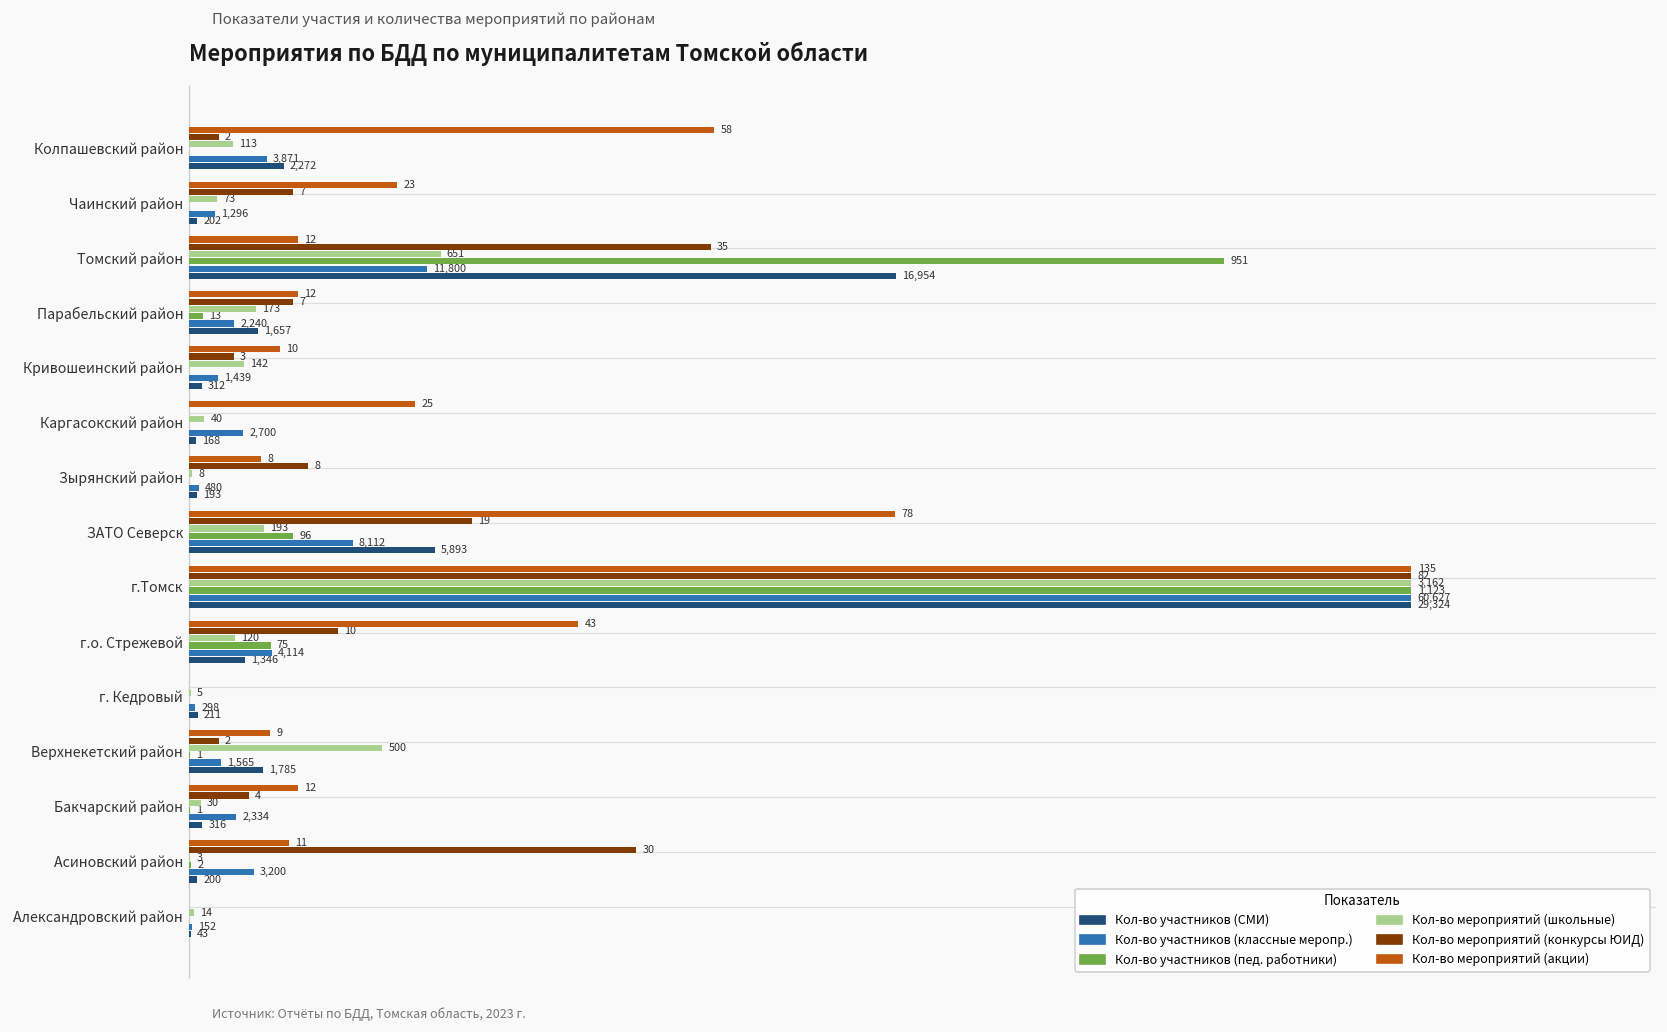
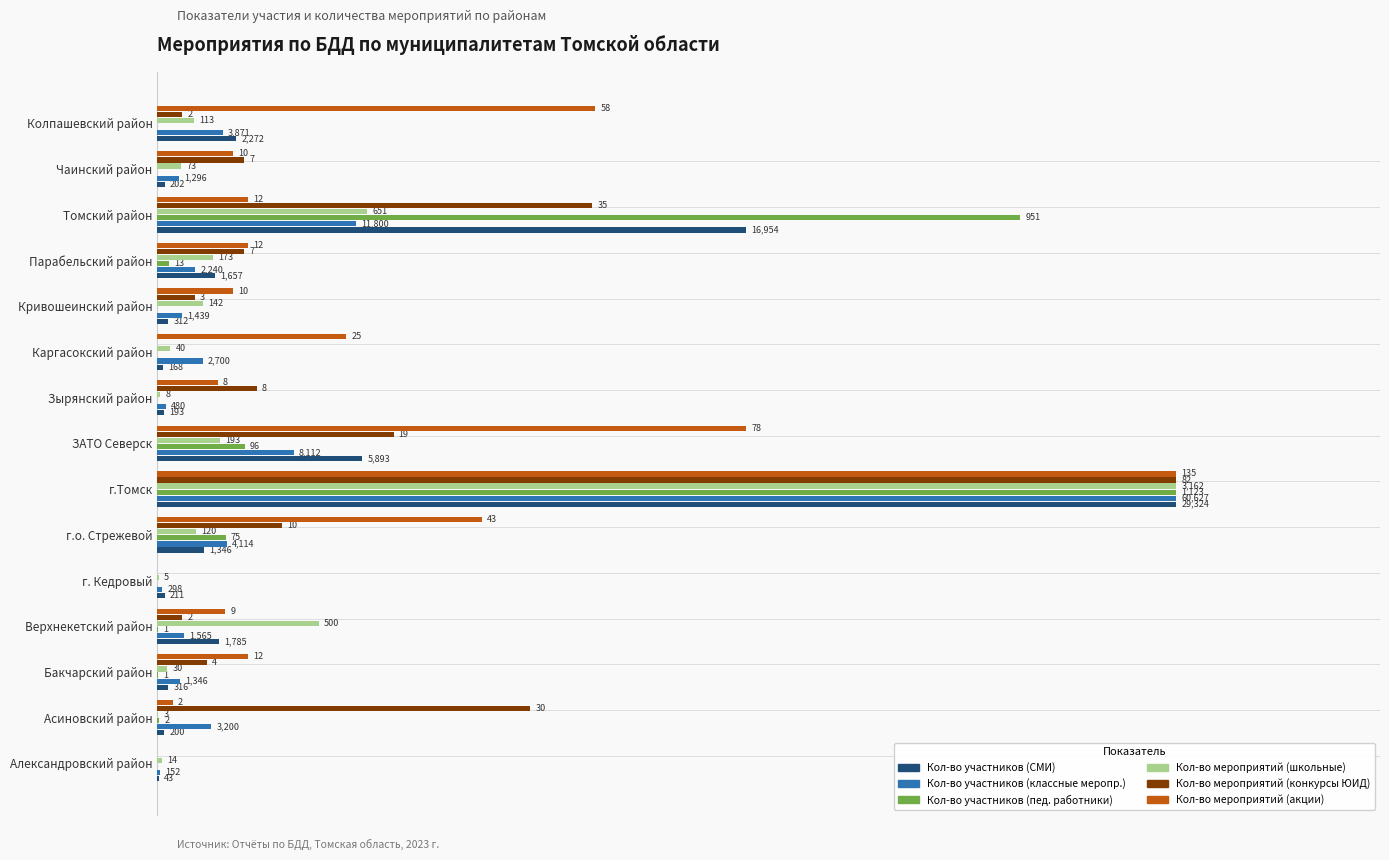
  {
    "Кол-во участников (классные меропр.)": {
-     "Бакчарский район": "2,334"
+     "Бакчарский район": "1,346"
    },
    "Кол-во мероприятий (школьные)": {
      "Бакчарский район": "1"
    },
    "Кол-во мероприятий (конкурсы ЮИД)": {
      "Колпашевский район": "2",
      "Верхнекетский район": "2"
    },
    "Кол-во мероприятий (акции)": {
-     "Чаинский район": "23",
-     "Асиновский район": "11"
+     "Чаинский район": "10",
+     "Асиновский район": "2"
    }
  }
